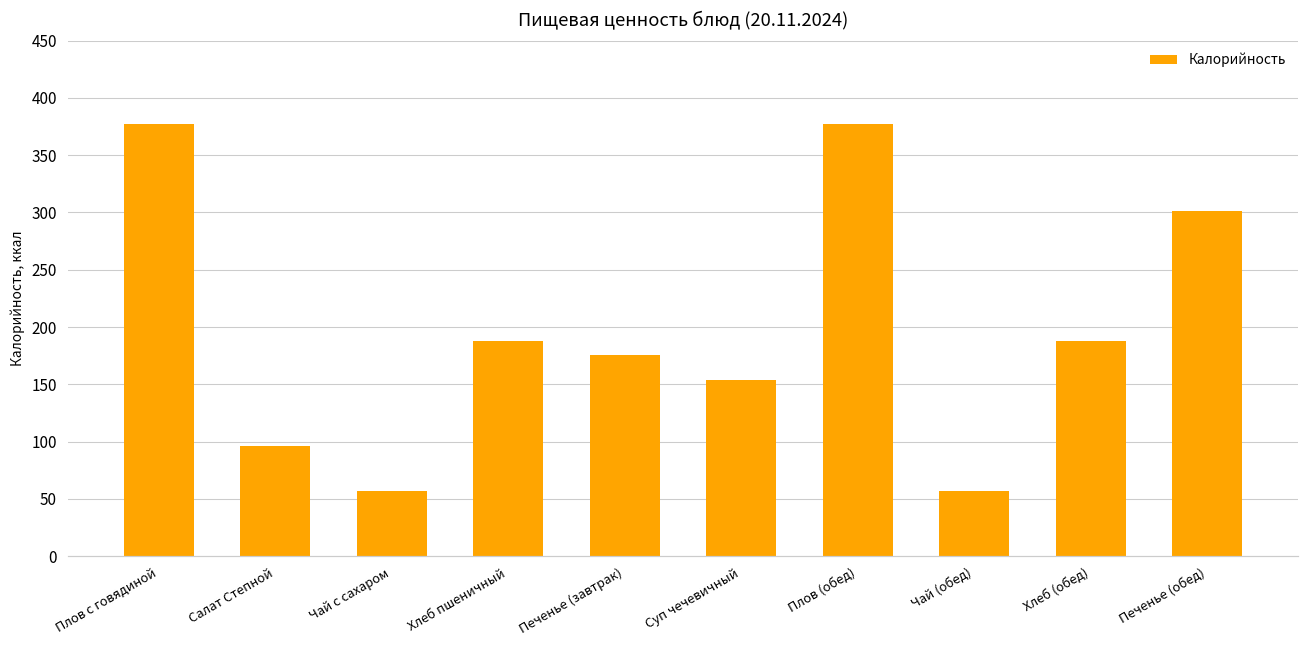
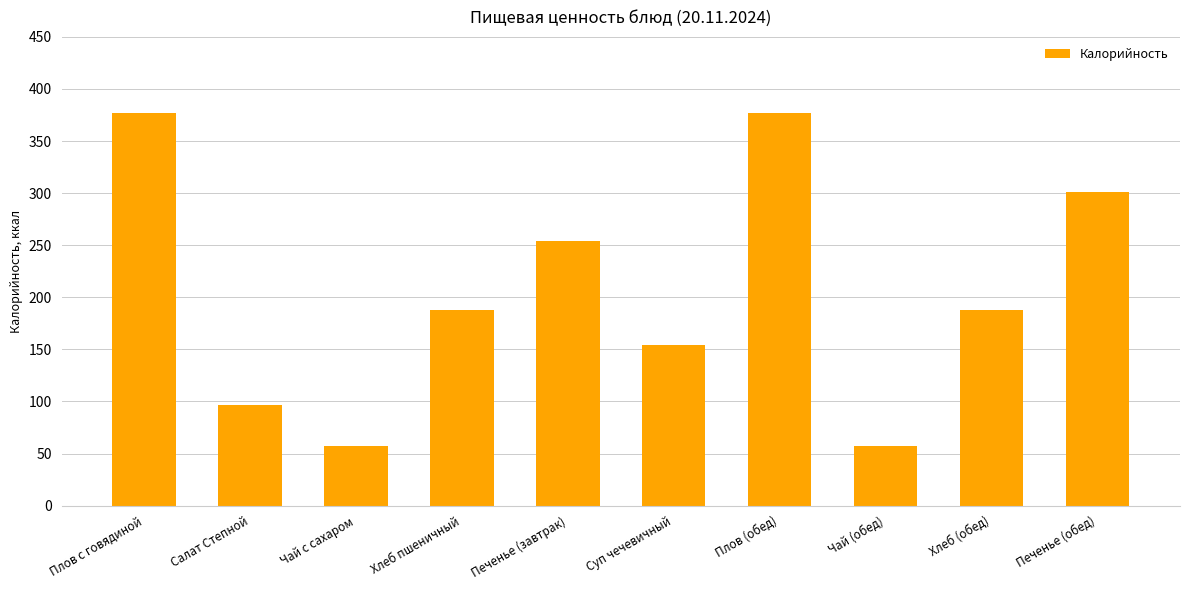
  {
    "Плов с говядиной": 377,
    "Салат Степной": 97,
    "Чай с сахаром": 57,
    "Хлеб пшеничный": 188,
-   "Печенье (завтрак)": 176,
+   "Печенье (завтрак)": 254,
    "Суп чечевичный": 154,
    "Плов (обед)": 377,
    "Чай (обед)": 57,
    "Хлеб (обед)": 188,
    "Печенье (обед)": 301
  }
